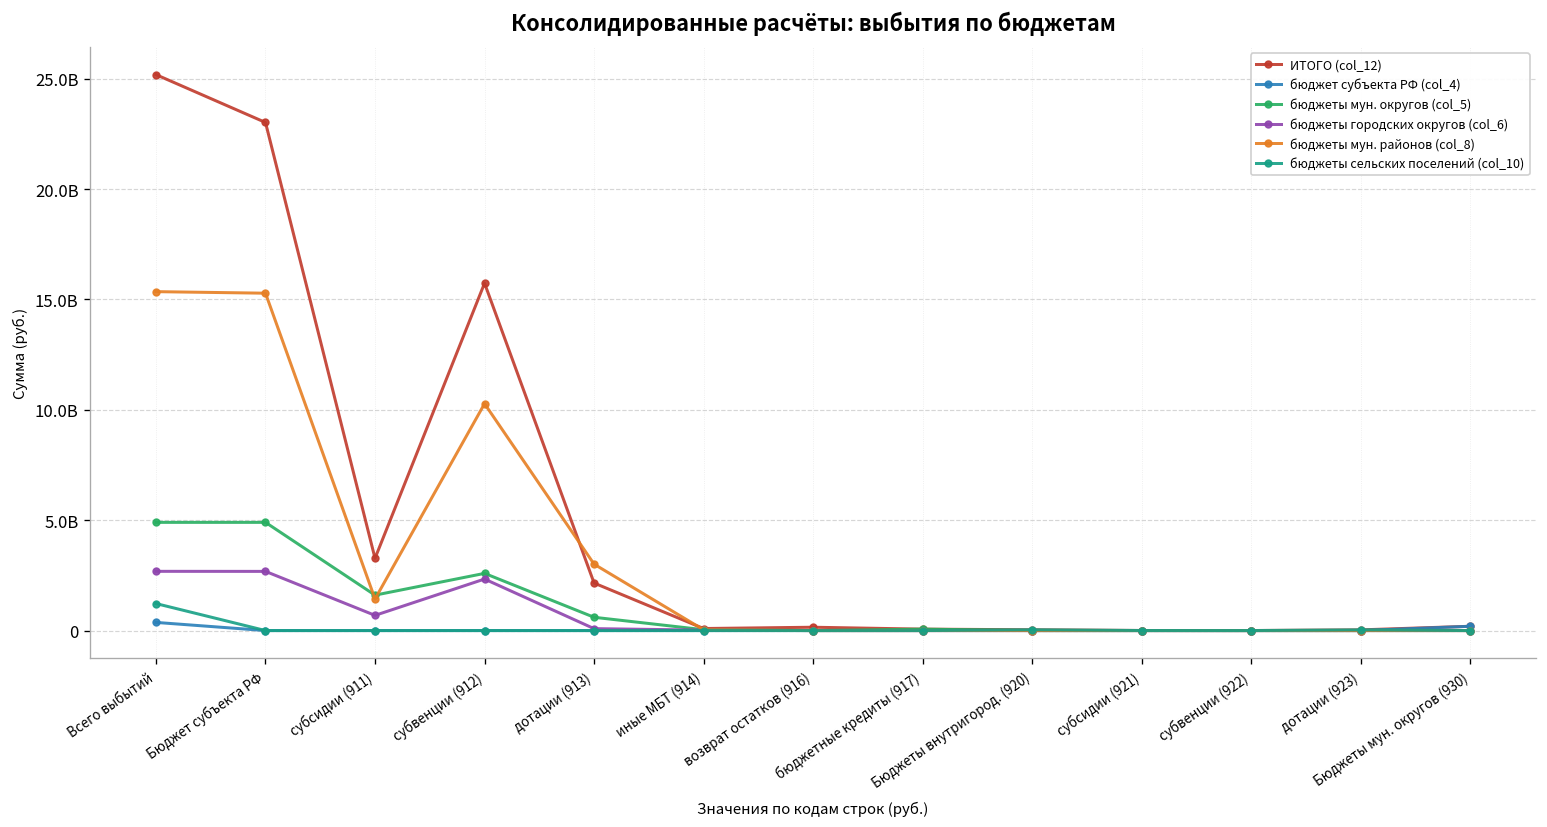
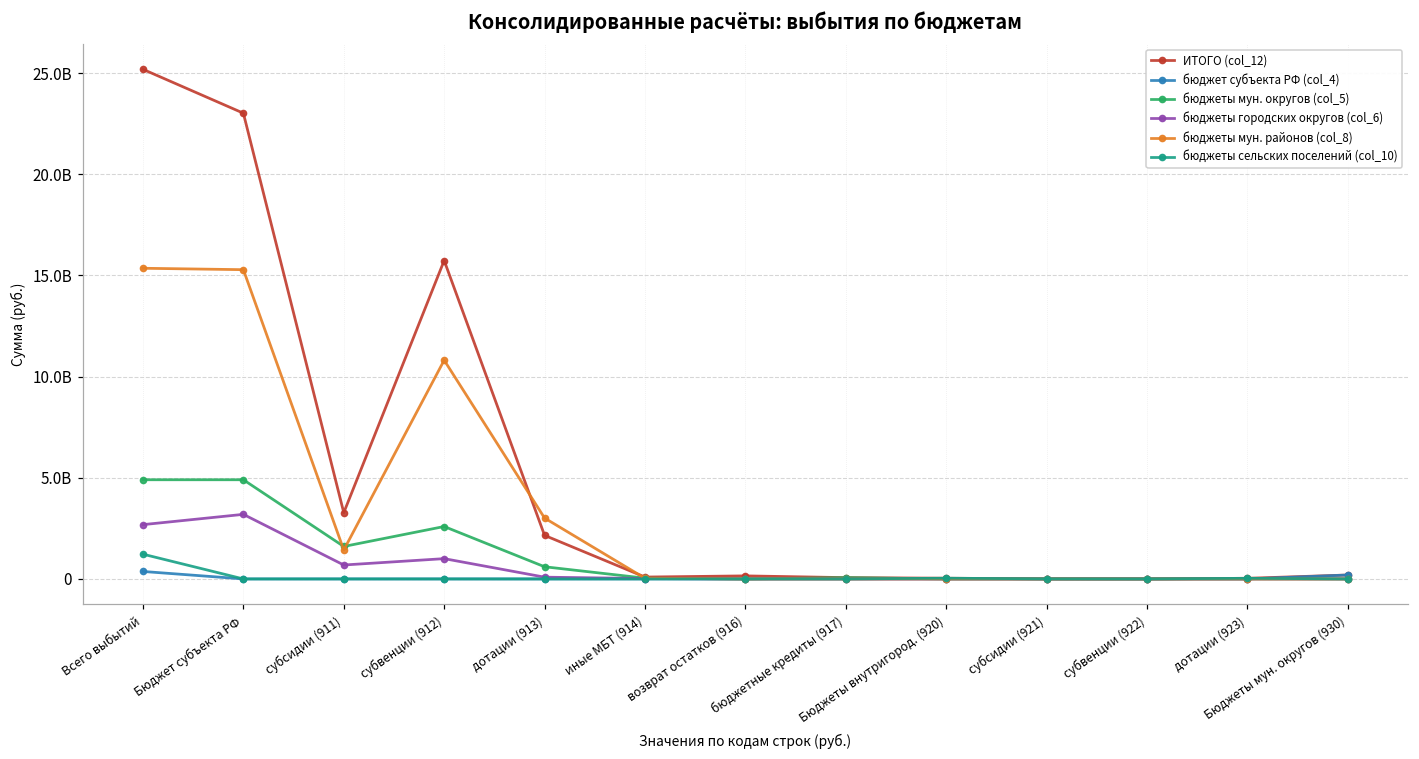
  {
    "ИТОГО (col_12)": {
      "Всего выбытий": 25200000000,
      "Бюджет субъекта РФ": 23000000000,
      "субсидии (911)": 3300000000,
      "субвенции (912)": 15700000000,
      "дотации (913)": 2200000000,
      "возврат остатков (916)": 200000000
    },
    "бюджет субъекта РФ (col_4)": {
      "Всего выбытий": 400000000
    },
    "бюджеты городских округов (col_6)": {
      "Всего выбытий": 2700000000,
-     "Бюджет субъекта РФ": 2700000000,
+     "Бюджет субъекта РФ": 3200000000,
      "субсидии (911)": 700000000,
-     "субвенции (912)": 2300000000
+     "субвенции (912)": 1000000000
    },
    "бюджеты мун. районов (col_8)": {
      "Всего выбытий": 15400000000,
      "Бюджет субъекта РФ": 15300000000,
      "субсидии (911)": 1400000000,
-     "субвенции (912)": 10300000000,
+     "субвенции (912)": 10800000000,
      "дотации (913)": 3000000000
    }
  }
